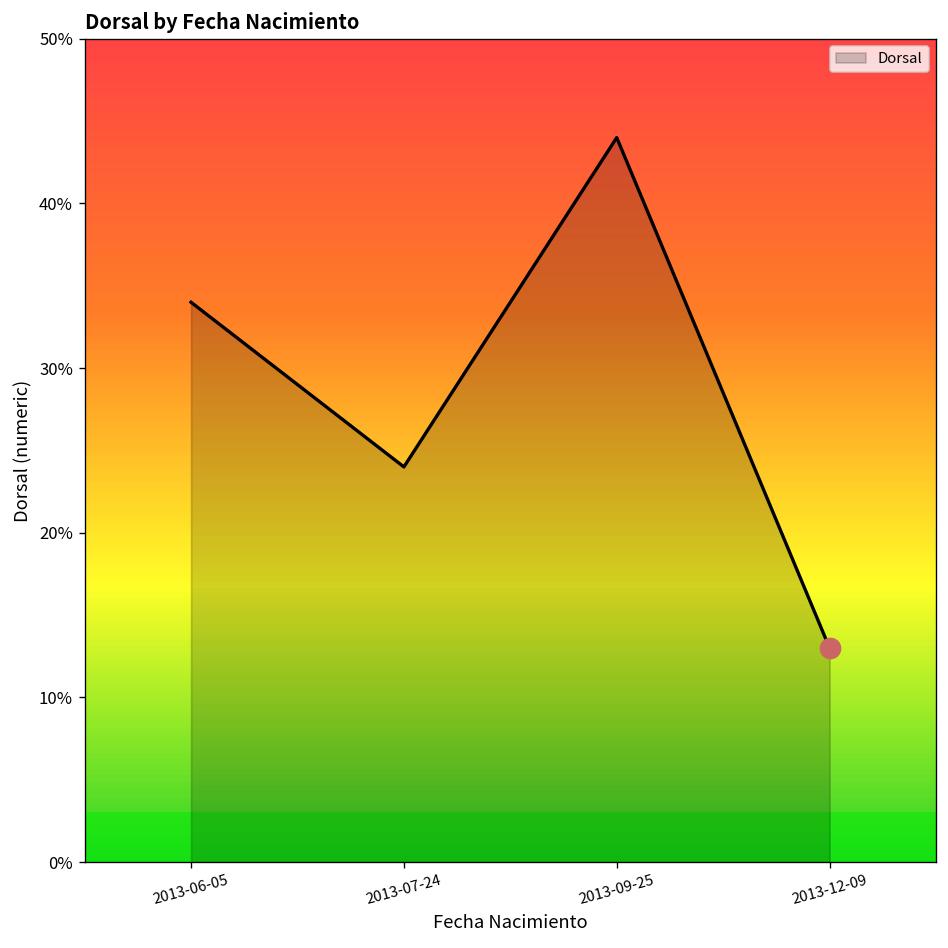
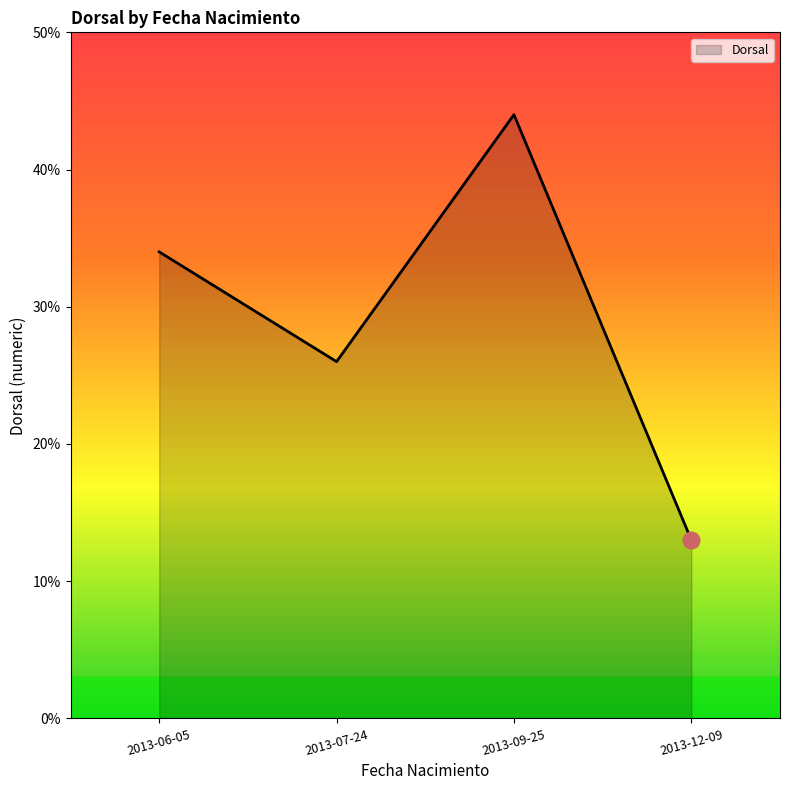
  {
    "Dorsal": {
      "2013-06-05": "34%",
-     "2013-07-24": "24%",
+     "2013-07-24": "26%",
      "2013-09-25": "44%"
    }
  }
